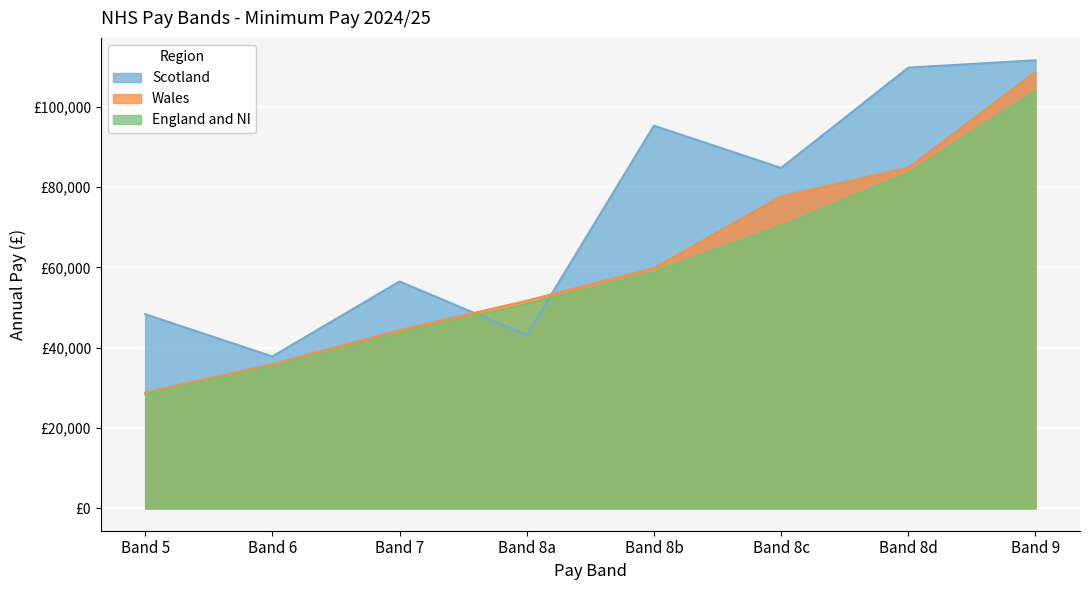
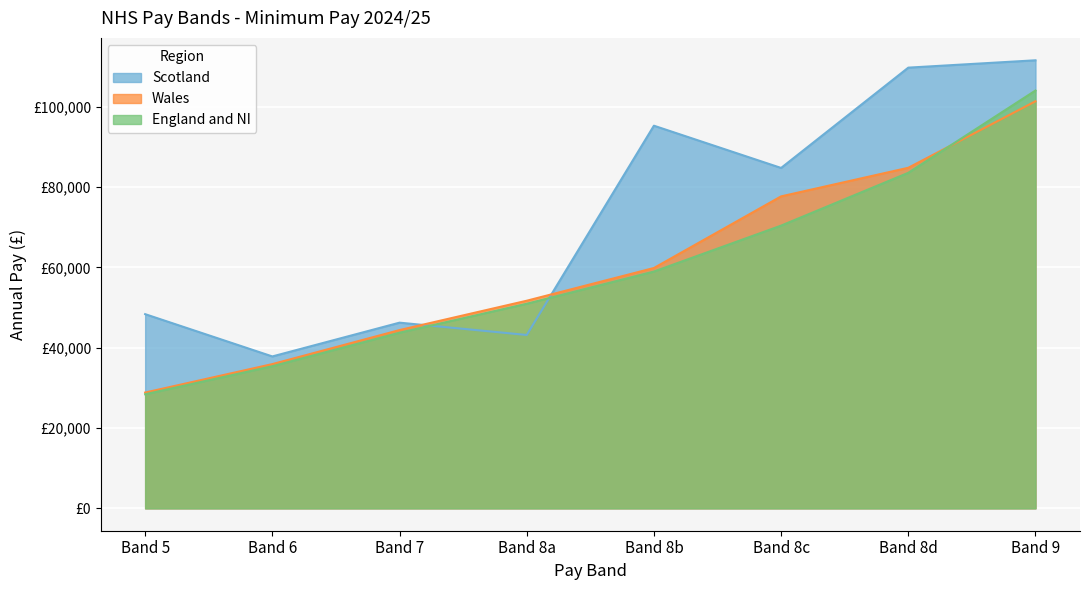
  {
    "Scotland": {
      "Band 5": "£48,000",
      "Band 6": "£38,000",
-     "Band 7": "£57,000",
+     "Band 7": "£46,000",
      "Band 8a": "£43,000",
      "Band 8b": "£95,000",
      "Band 8c": "£85,000",
      "Band 8d": "£110,000",
      "Band 9": "£112,000"
    },
    "Wales": {
      "Band 7": "£44,000",
      "Band 8a": "£52,000",
      "Band 8b": "£60,000",
      "Band 8c": "£78,000",
      "Band 8d": "£85,000",
-     "Band 9": "£109,000"
+     "Band 9": "£101,000"
    },
    "England and NI": {
      "Band 7": "£44,000",
      "Band 8a": "£51,000",
      "Band 8b": "£59,000",
      "Band 8c": "£70,000",
      "Band 8d": "£84,000",
      "Band 9": "£104,000"
    }
  }
